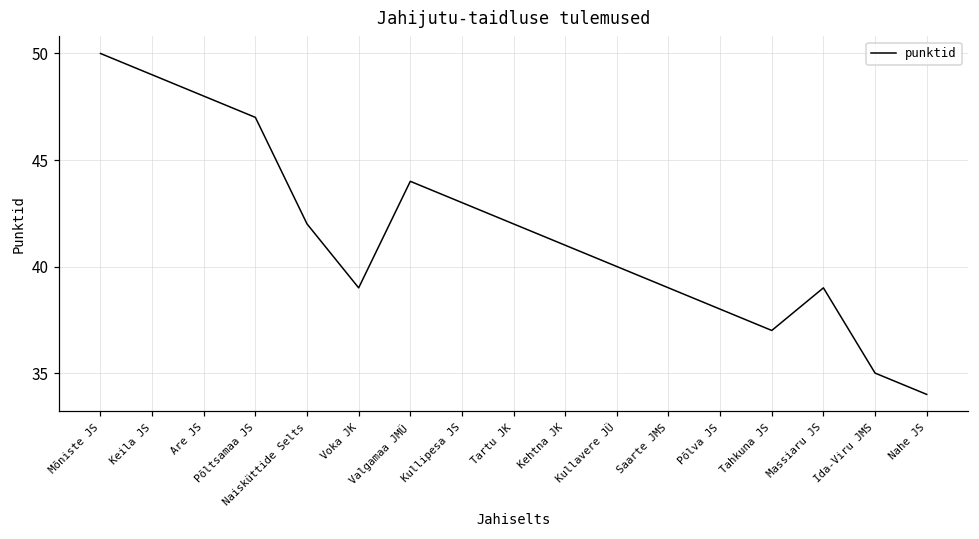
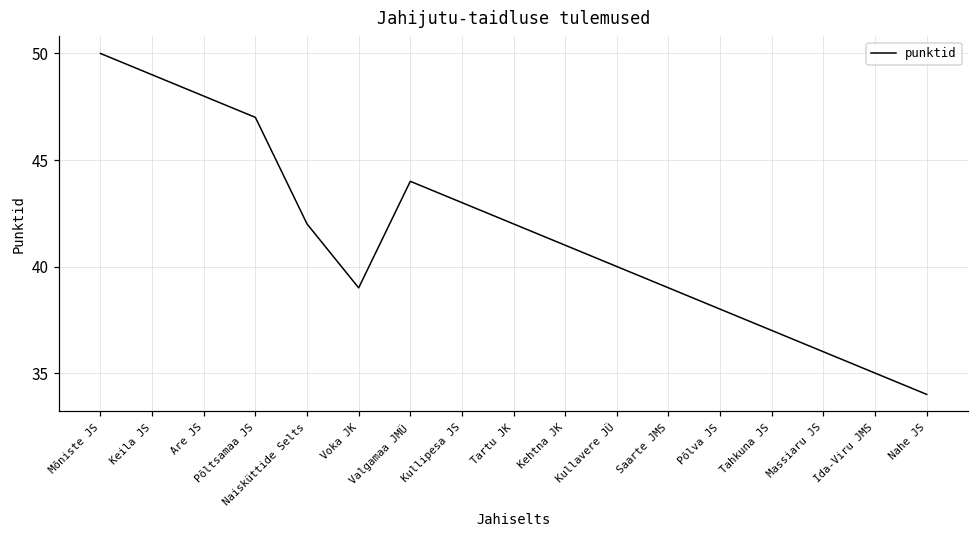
  {
    "Mõniste JS": 50,
    "Keila JS": 49,
    "Are JS": 48,
    "Põltsamaa JS": 47,
    "Naisküttide Selts": 42,
    "Voka JK": 39,
    "Valgamaa JMÜ": 44,
    "Kullipesa JS": 43,
    "Tartu JK": 42,
    "Kehtna JK": 41,
    "Kullavere JÜ": 40,
    "Saarte JMS": 39,
    "Põlva JS": 38,
    "Tahkuna JS": 37,
-   "Massiaru JS": 39,
+   "Massiaru JS": 36,
    "Ida-Viru JMS": 35,
    "Nahe JS": 34
  }
